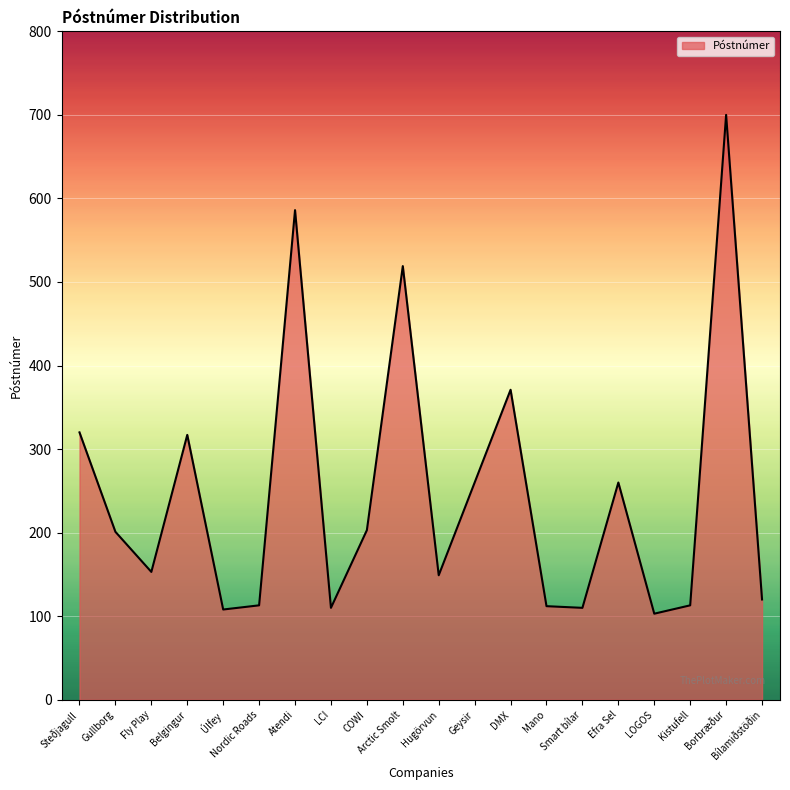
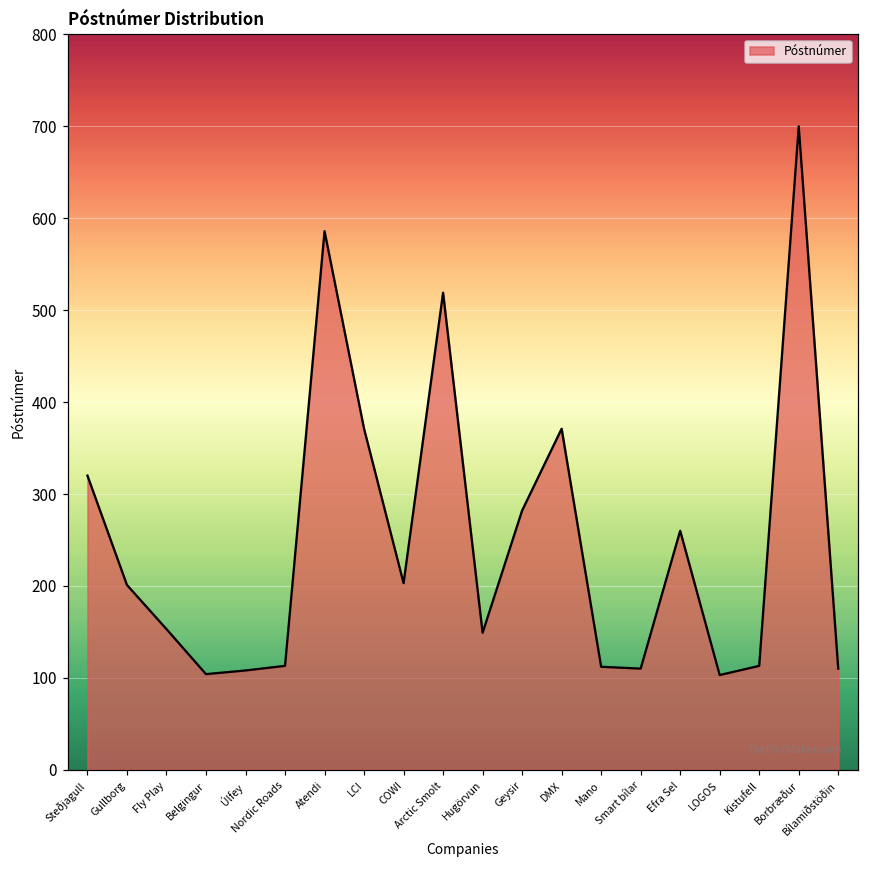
  {
    "Steðjagull": 320,
    "Gullborg": 200,
    "Fly Play": 150,
-   "Belgingur": 320,
+   "Belgingur": 100,
    "Úlfey": 110,
    "Nordic Roads": 110,
    "Atendi": 590,
-   "LCI": 110,
+   "LCI": 370,
    "COWI": 200,
    "Arctic Smolt": 520,
    "Hugörvun": 150,
-   "Geysir": 260,
+   "Geysir": 280,
    "DMX": 370,
    "Mano": 110,
    "Smart bílar": 110,
    "Efra Sel": 260,
    "LOGOS": 100,
    "Kistufell": 110,
    "Borbræður": 700,
-   "Bílamiðstöðin": 120
+   "Bílamiðstöðin": 110
  }
